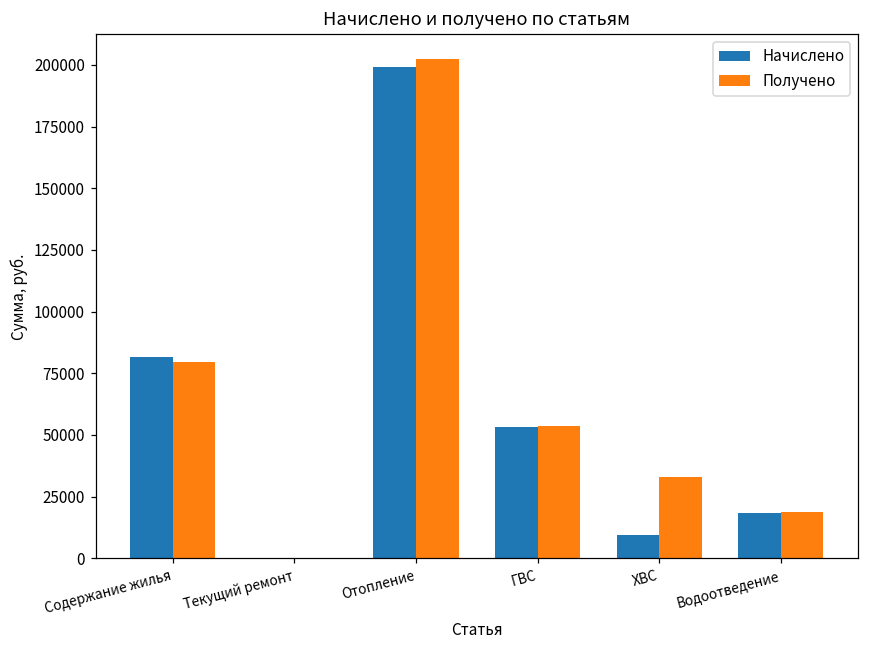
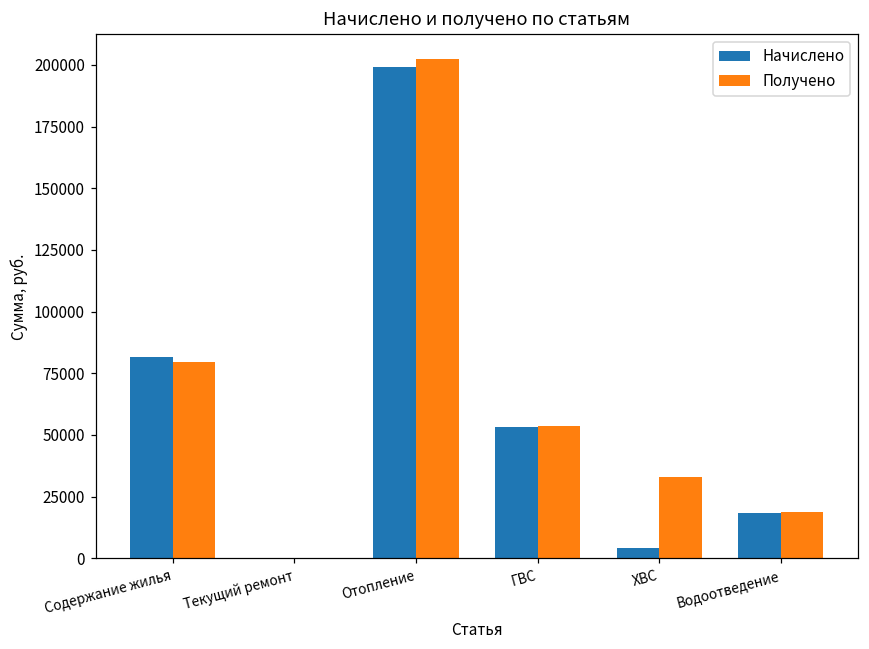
  {
    "Начислено": {
      "Содержание жилья": 82000,
      "Текущий ремонт": 0,
      "Отопление": 199000,
      "ГВС": 53000,
-     "ХВС": 10000,
+     "ХВС": 4000,
      "Водоотведение": 18000
    },
    "Получено": {
      "Содержание жилья": 80000,
      "Текущий ремонт": 0,
      "Отопление": 202000,
      "ГВС": 53000,
      "ХВС": 33000,
      "Водоотведение": 19000
    }
  }
